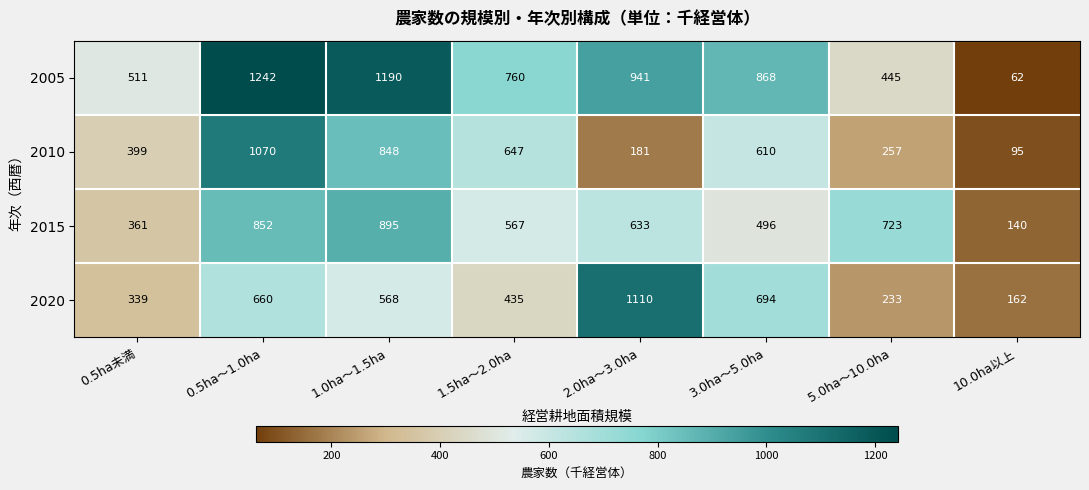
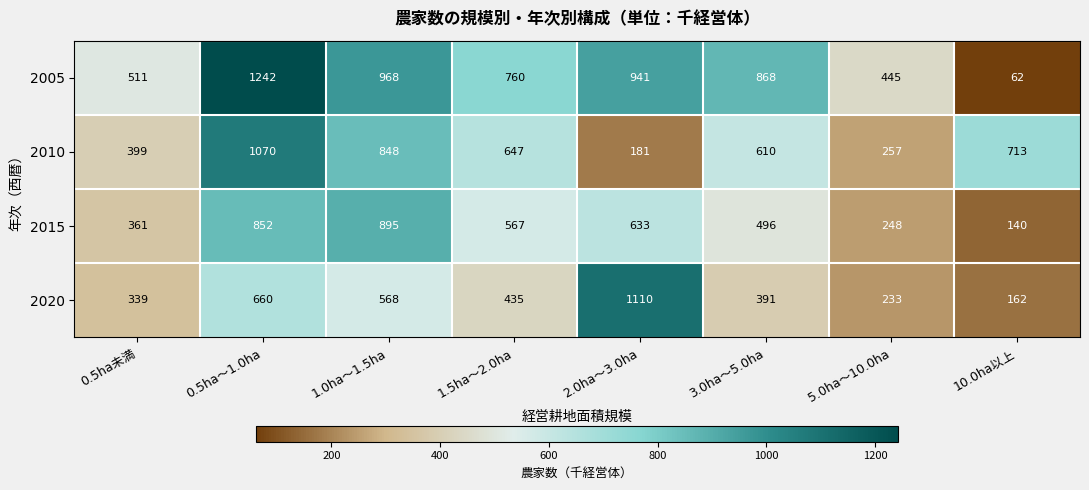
  {
    "2005": {
      "0.5ha未満": 511,
      "0.5ha～1.0ha": 1242,
-     "1.0ha～1.5ha": 1190,
+     "1.0ha～1.5ha": 968,
      "1.5ha～2.0ha": 760,
      "2.0ha～3.0ha": 941,
      "3.0ha～5.0ha": 868,
      "5.0ha～10.0ha": 445,
      "10.0ha以上": 62
    },
    "2010": {
      "0.5ha未満": 399,
      "0.5ha～1.0ha": 1070,
      "1.0ha～1.5ha": 848,
      "1.5ha～2.0ha": 647,
      "2.0ha～3.0ha": 181,
      "3.0ha～5.0ha": 610,
      "5.0ha～10.0ha": 257,
-     "10.0ha以上": 95
+     "10.0ha以上": 713
    },
    "2015": {
      "0.5ha未満": 361,
      "0.5ha～1.0ha": 852,
      "1.0ha～1.5ha": 895,
      "1.5ha～2.0ha": 567,
      "2.0ha～3.0ha": 633,
      "3.0ha～5.0ha": 496,
-     "5.0ha～10.0ha": 723,
+     "5.0ha～10.0ha": 248,
      "10.0ha以上": 140
    },
    "2020": {
      "0.5ha未満": 339,
      "0.5ha～1.0ha": 660,
      "1.0ha～1.5ha": 568,
      "1.5ha～2.0ha": 435,
      "2.0ha～3.0ha": 1110,
-     "3.0ha～5.0ha": 694,
+     "3.0ha～5.0ha": 391,
      "5.0ha～10.0ha": 233,
      "10.0ha以上": 162
    }
  }
